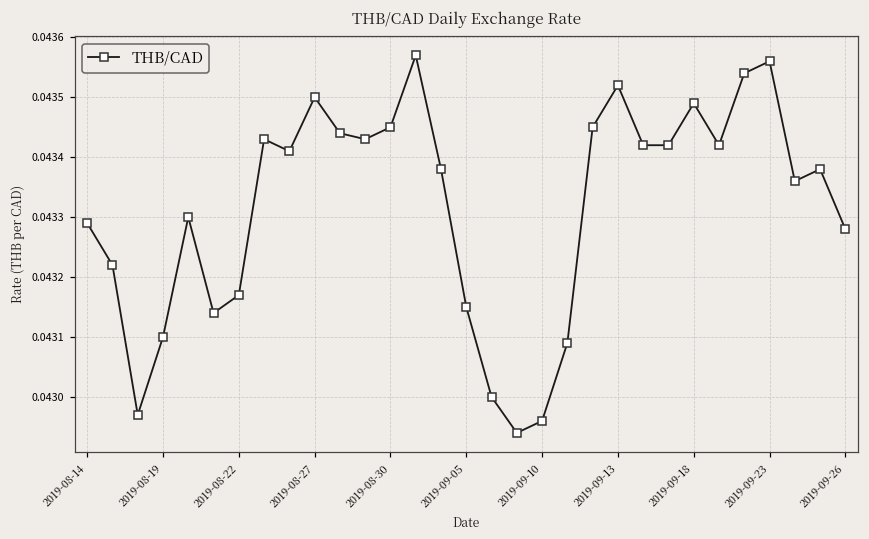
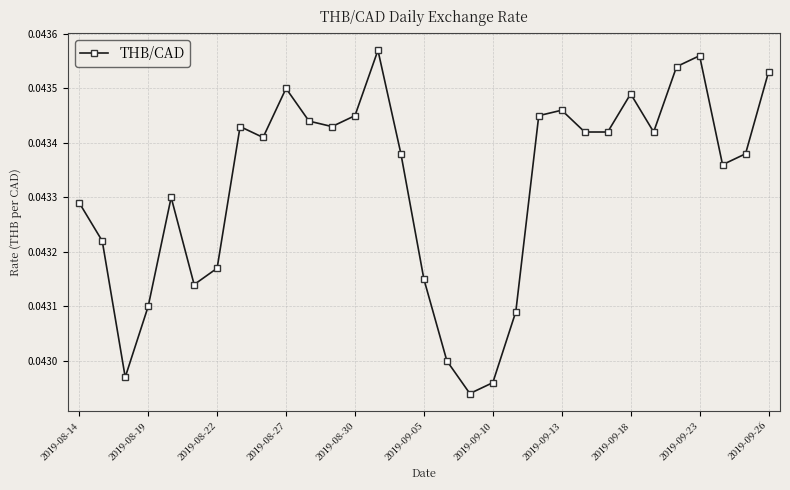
  {
    "2019-08-14": 0.04329,
    "2019-08-19": 0.04310,
    "2019-08-22": 0.04317,
    "2019-08-27": 0.04350,
    "2019-08-30": 0.04345,
    "2019-09-05": 0.04315,
    "2019-09-10": 0.04296,
-   "2019-09-13": 0.04352,
+   "2019-09-13": 0.04346,
    "2019-09-18": 0.04349,
    "2019-09-23": 0.04356,
-   "2019-09-26": 0.04328
+   "2019-09-26": 0.04353
  }
